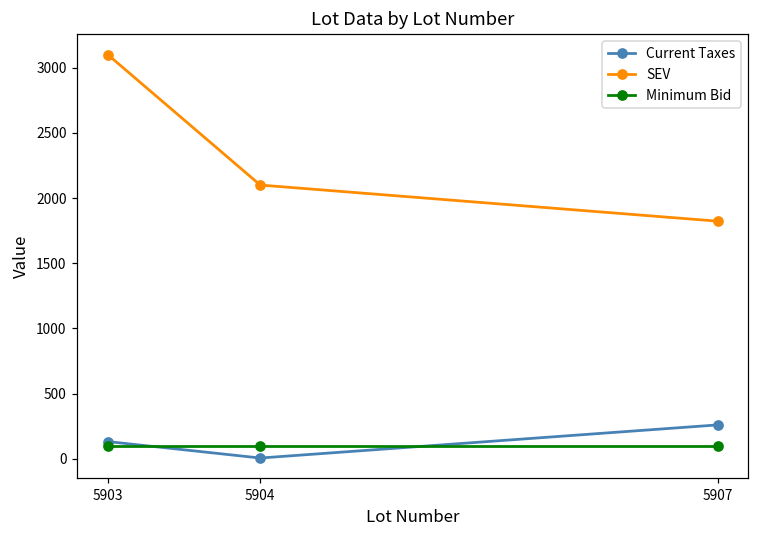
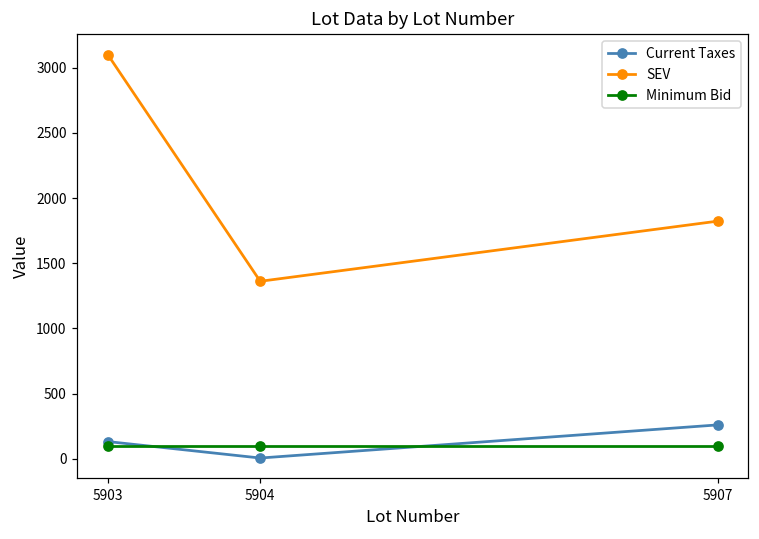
  {
    "Current Taxes": {
      "5903": 130,
      "5904": 10,
      "5907": 260
    },
    "SEV": {
      "5903": 3100,
-     "5904": 2100,
+     "5904": 1360,
      "5907": 1820
    },
    "Minimum Bid": {
      "5903": 100,
      "5904": 100,
      "5907": 100
    }
  }
